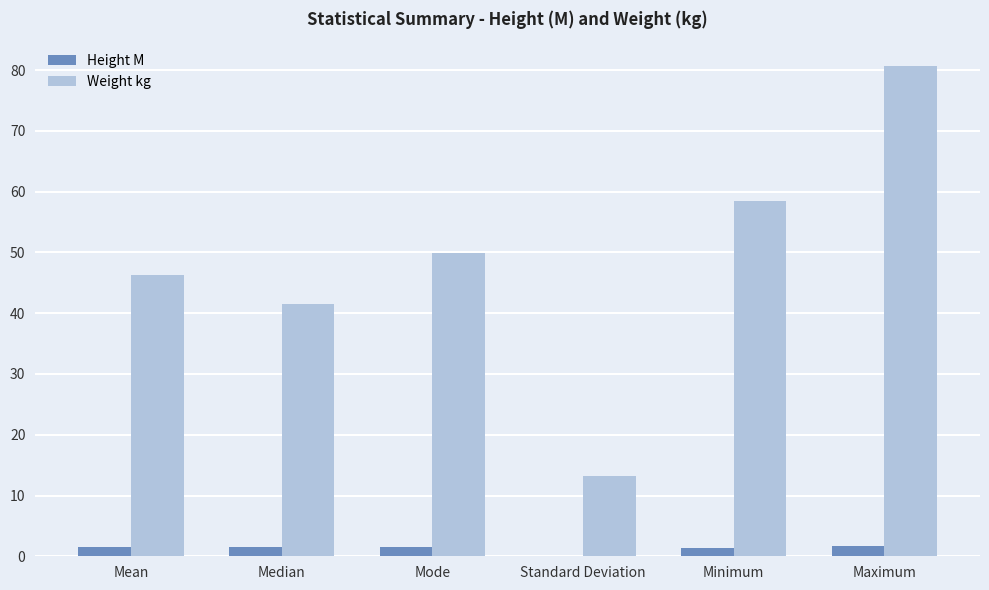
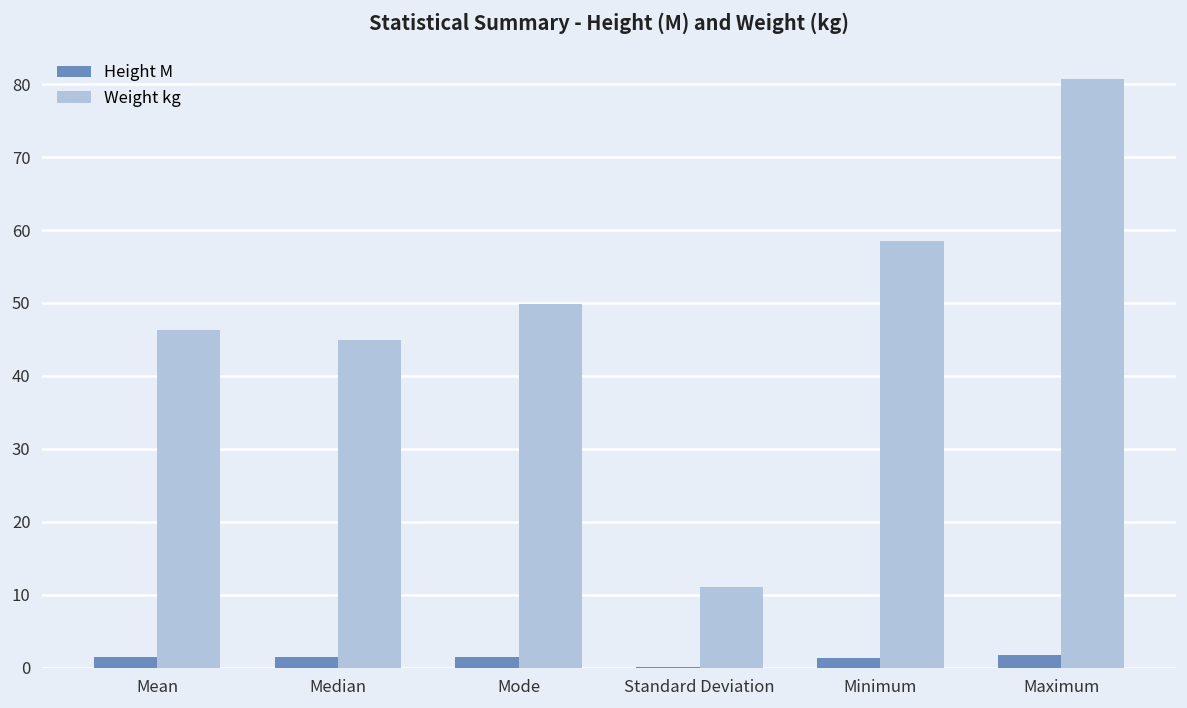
  {
    "Height M": {
      "Mean": 2,
      "Median": 1,
      "Mode": 1,
      "Minimum": 1,
      "Maximum": 2
    },
    "Weight kg": {
      "Mean": 46,
-     "Median": 42,
+     "Median": 45,
      "Mode": 50,
-     "Standard Deviation": 13,
+     "Standard Deviation": 11,
      "Minimum": 58,
      "Maximum": 81
    }
  }
